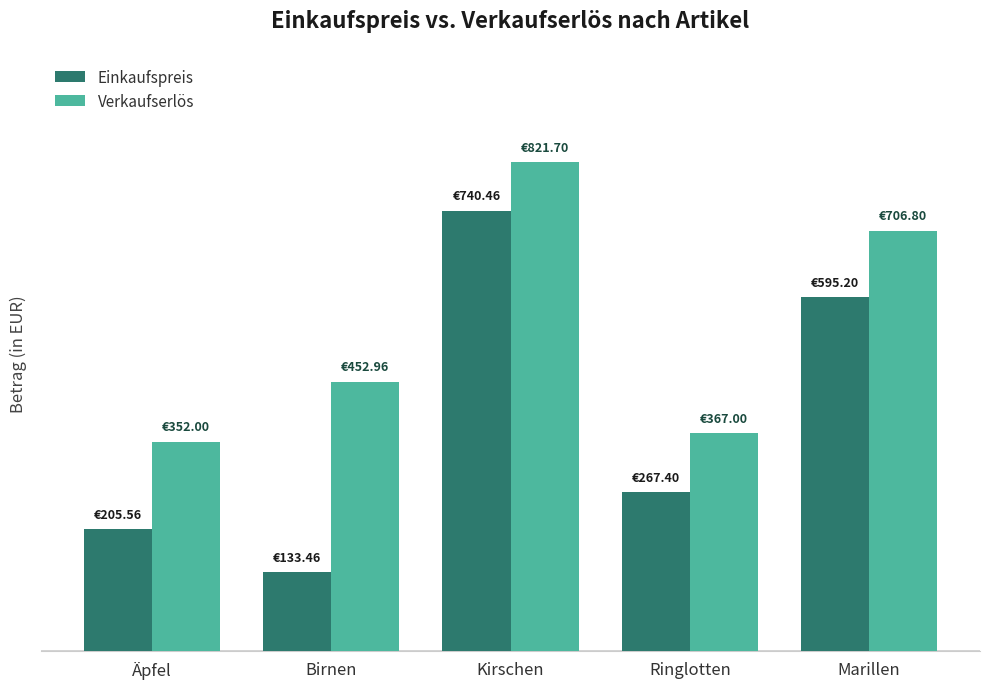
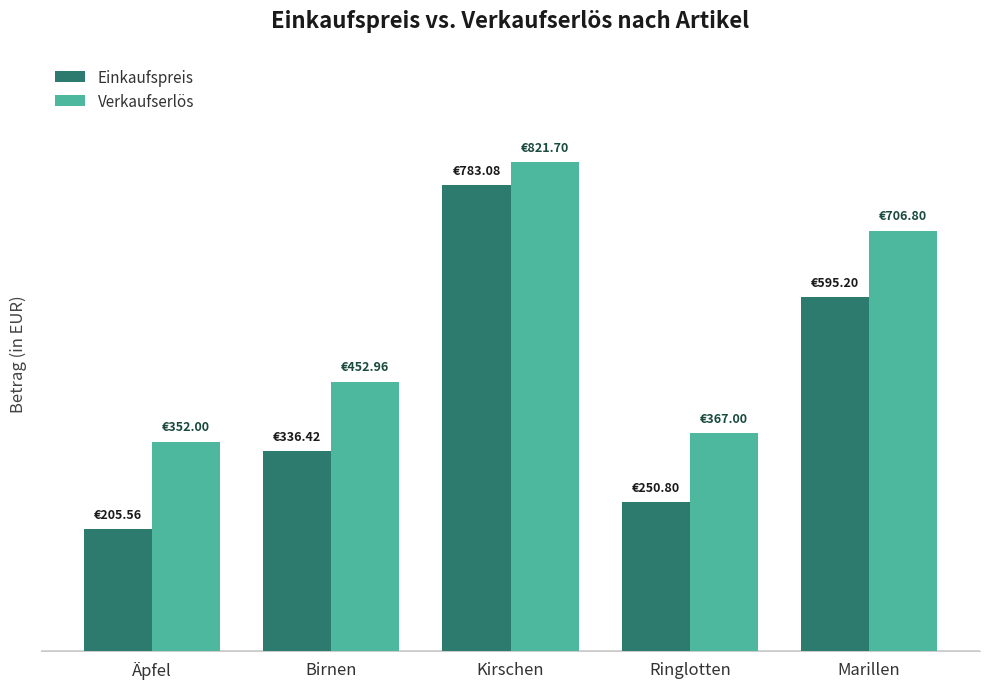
  {
    "Einkaufspreis": {
      "Äpfel": "€205.56",
-     "Birnen": "€133.46",
-     "Kirschen": "€740.46",
-     "Ringlotten": "€267.40",
+     "Birnen": "€336.42",
+     "Kirschen": "€783.08",
+     "Ringlotten": "€250.80",
      "Marillen": "€595.20"
    },
    "Verkaufserlös": {
      "Äpfel": "€352.00",
      "Birnen": "€452.96",
      "Kirschen": "€821.70",
      "Ringlotten": "€367.00",
      "Marillen": "€706.80"
    }
  }
